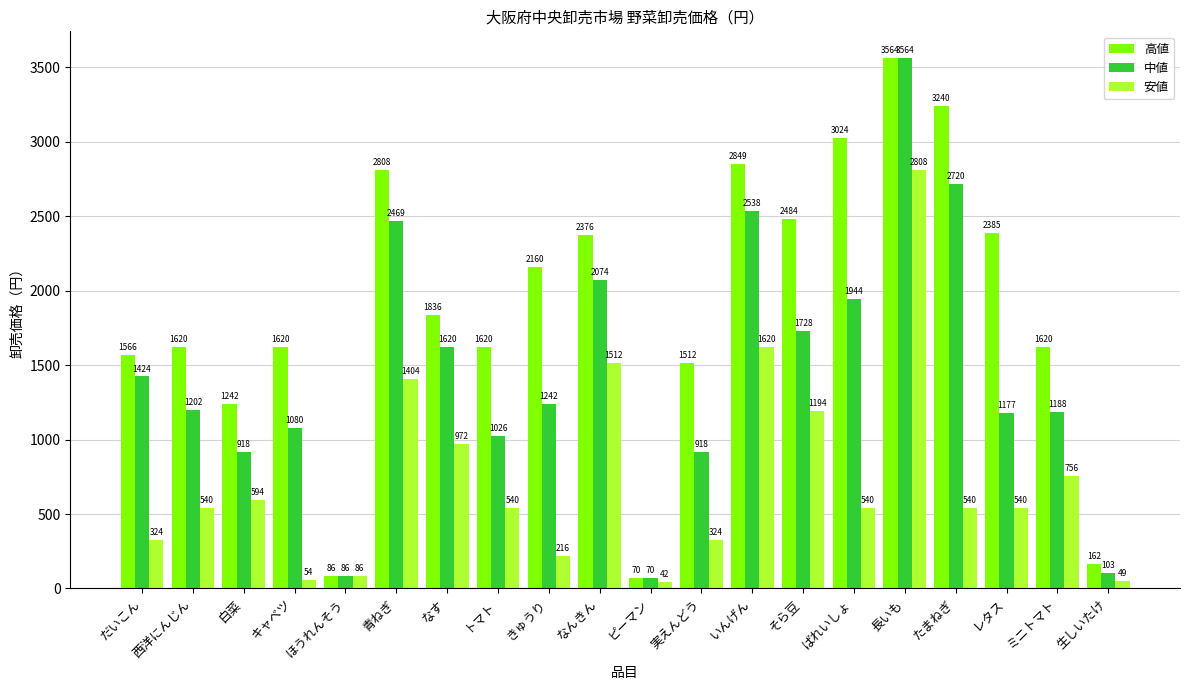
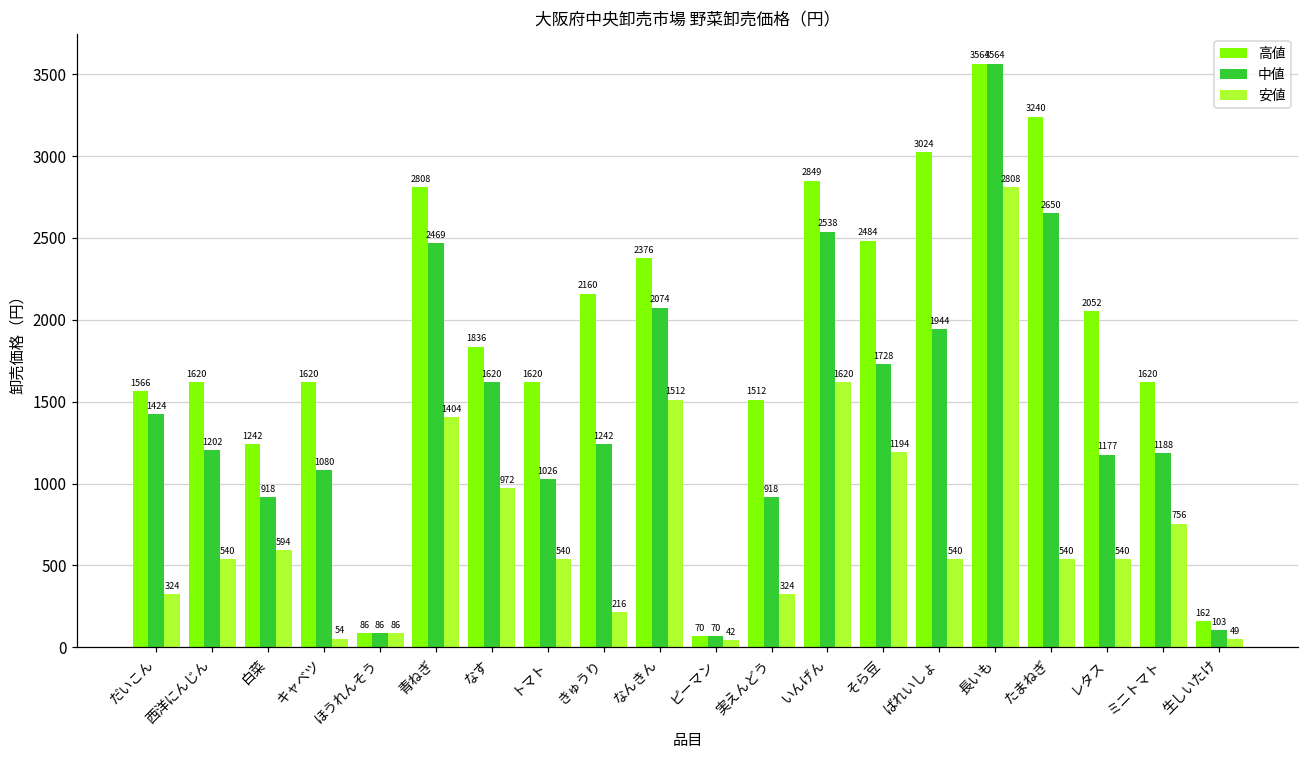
  {
    "高値": {
      "だいこん": 1566,
      "西洋にんじん": 1620,
      "白菜": 1242,
      "キャベツ": 1620,
      "ほうれんそう": 86,
      "青ねぎ": 2808,
      "なす": 1836,
      "トマト": 1620,
      "きゅうり": 2160,
      "なんきん": 2376,
      "ピーマン": 70,
      "実えんどう": 1512,
      "いんげん": 2849,
      "そら豆": 2484,
      "ばれいしょ": 3024,
      "たまねぎ": 3240,
-     "レタス": 2385,
+     "レタス": 2052,
      "ミニトマト": 1620,
      "生しいたけ": 162
    },
    "中値": {
      "だいこん": 1424,
      "西洋にんじん": 1202,
      "白菜": 918,
      "キャベツ": 1080,
      "ほうれんそう": 86,
      "青ねぎ": 2469,
      "なす": 1620,
      "トマト": 1026,
      "きゅうり": 1242,
      "なんきん": 2074,
      "ピーマン": 70,
      "実えんどう": 918,
      "いんげん": 2538,
      "そら豆": 1728,
      "ばれいしょ": 1944,
-     "たまねぎ": 2720,
+     "たまねぎ": 2650,
      "レタス": 1177,
      "ミニトマト": 1188,
      "生しいたけ": 103
    },
    "安値": {
      "だいこん": 324,
      "西洋にんじん": 540,
      "白菜": 594,
      "キャベツ": 54,
      "ほうれんそう": 86,
      "青ねぎ": 1404,
      "なす": 972,
      "トマト": 540,
      "きゅうり": 216,
      "なんきん": 1512,
      "ピーマン": 42,
      "実えんどう": 324,
      "いんげん": 1620,
      "そら豆": 1194,
      "ばれいしょ": 540,
      "長いも": 2808,
      "たまねぎ": 540,
      "レタス": 540,
      "ミニトマト": 756,
      "生しいたけ": 49
    }
  }
